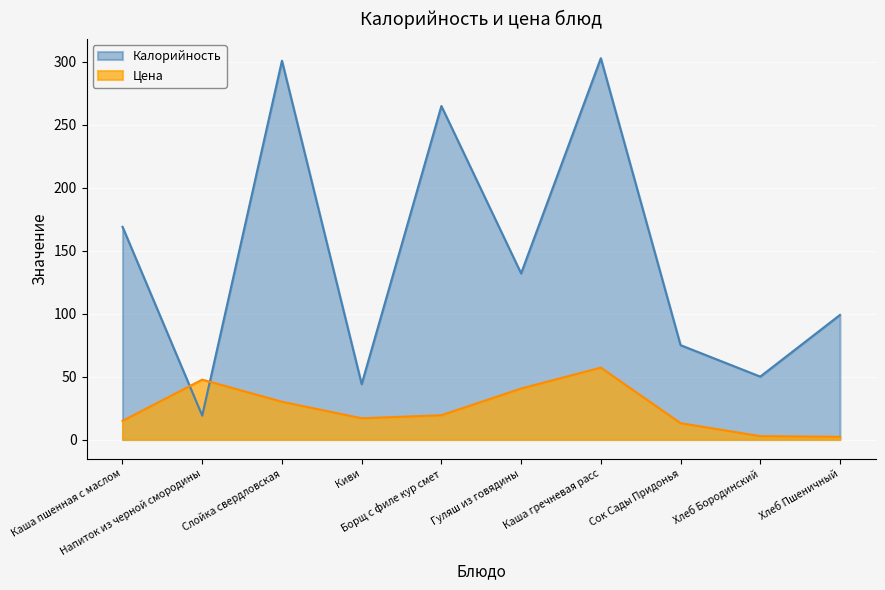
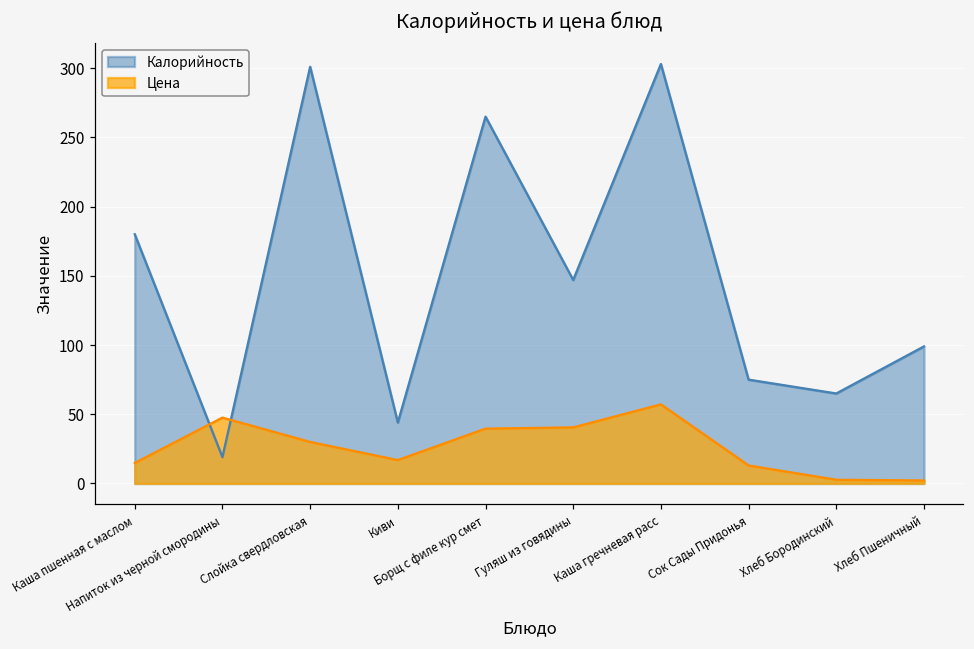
  {
    "Калорийность": {
-     "Каша пшенная с маслом": 169,
+     "Каша пшенная с маслом": 180,
      "Напиток из черной смородины": 19,
      "Слойка свердловская": 301,
      "Киви": 44,
      "Борщ с филе кур смет": 265,
-     "Гуляш из говядины": 132,
+     "Гуляш из говядины": 147,
      "Каша гречневая расс": 303,
      "Сок Сады Придонья": 75,
-     "Хлеб Бородинский": 50,
+     "Хлеб Бородинский": 65,
      "Хлеб Пшеничный": 99
    },
    "Цена": {
      "Каша пшенная с маслом": 15,
      "Напиток из черной смородины": 48,
      "Слойка свердловская": 30,
      "Киви": 17,
-     "Борщ с филе кур смет": 19,
+     "Борщ с филе кур смет": 40,
      "Гуляш из говядины": 41,
      "Каша гречневая расс": 57,
      "Сок Сады Придонья": 13,
      "Хлеб Бородинский": 3,
      "Хлеб Пшеничный": 2
    }
  }
